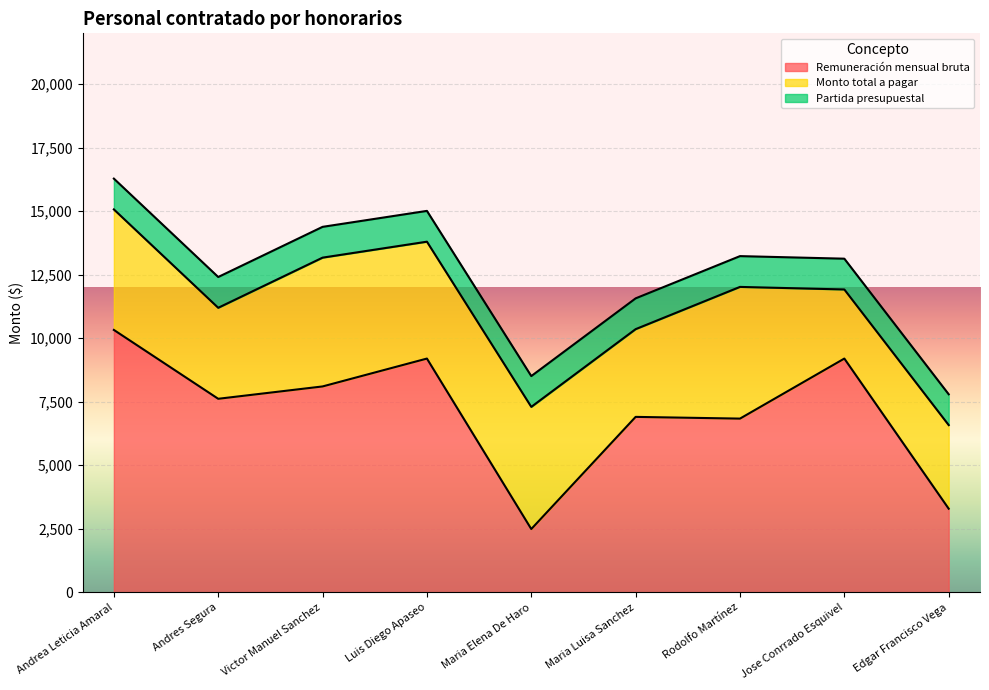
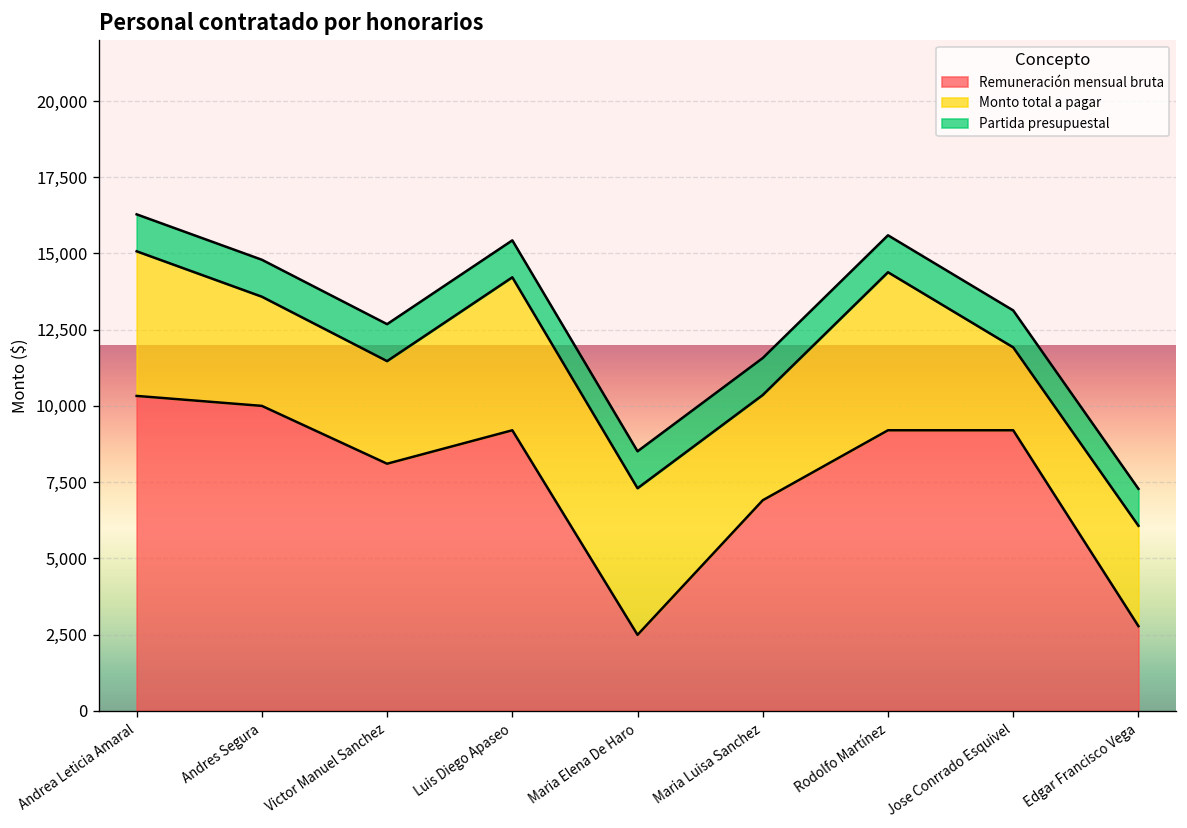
  {
    "Remuneración mensual bruta": {
      "Andrea Leticia Amaral": "10,300",
-     "Andres Segura": "7,600",
+     "Andres Segura": "10,000",
      "Victor Manuel Sanchez": "8,100",
      "Luis Diego Apaseo": "9,200",
      "Maria Elena De Haro": "2,500",
      "Maria Luisa Sanchez": "6,900",
-     "Rodolfo Martínez": "6,800",
+     "Rodolfo Martínez": "9,200",
      "Jose Conrrado Esquivel": "9,200",
-     "Edgar Francisco Vega": "3,300"
+     "Edgar Francisco Vega": "2,800"
    },
    "Monto total a pagar": {
      "Andrea Leticia Amaral": "4,700",
      "Andres Segura": "3,600",
-     "Victor Manuel Sanchez": "5,100",
-     "Luis Diego Apaseo": "4,600",
+     "Victor Manuel Sanchez": "3,400",
+     "Luis Diego Apaseo": "5,000",
      "Maria Elena De Haro": "4,800",
      "Maria Luisa Sanchez": "3,500",
      "Rodolfo Martínez": "5,200",
      "Jose Conrrado Esquivel": "2,700",
      "Edgar Francisco Vega": "3,300"
    },
    "Partida presupuestal": {
      "Andrea Leticia Amaral": "1,200",
      "Andres Segura": "1,200",
      "Victor Manuel Sanchez": "1,200",
      "Luis Diego Apaseo": "1,200",
      "Maria Elena De Haro": "1,200",
      "Maria Luisa Sanchez": "1,200",
      "Rodolfo Martínez": "1,200",
      "Jose Conrrado Esquivel": "1,200",
      "Edgar Francisco Vega": "1,200"
    }
  }
